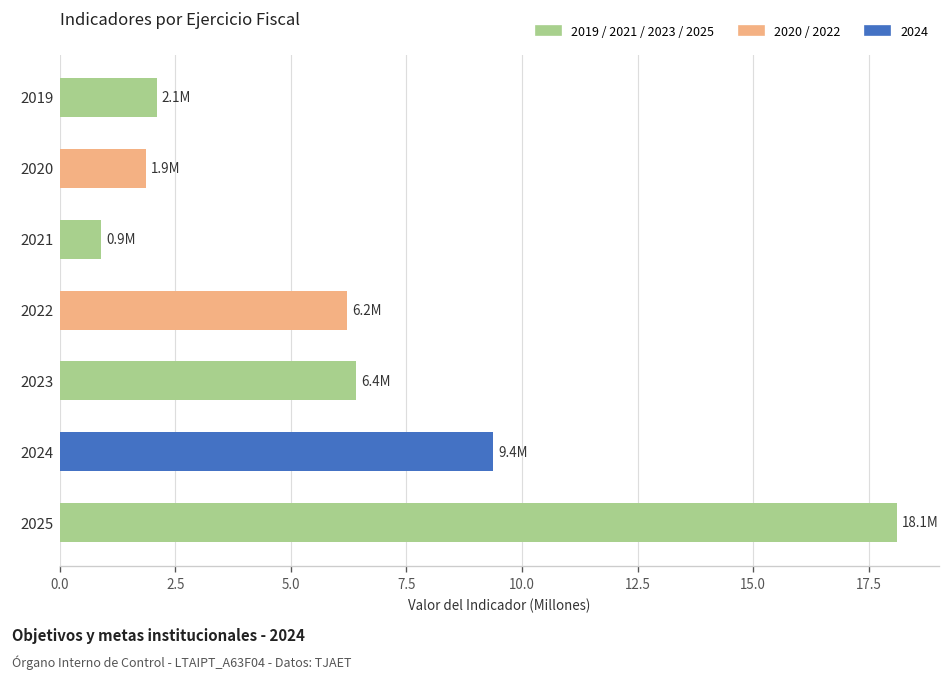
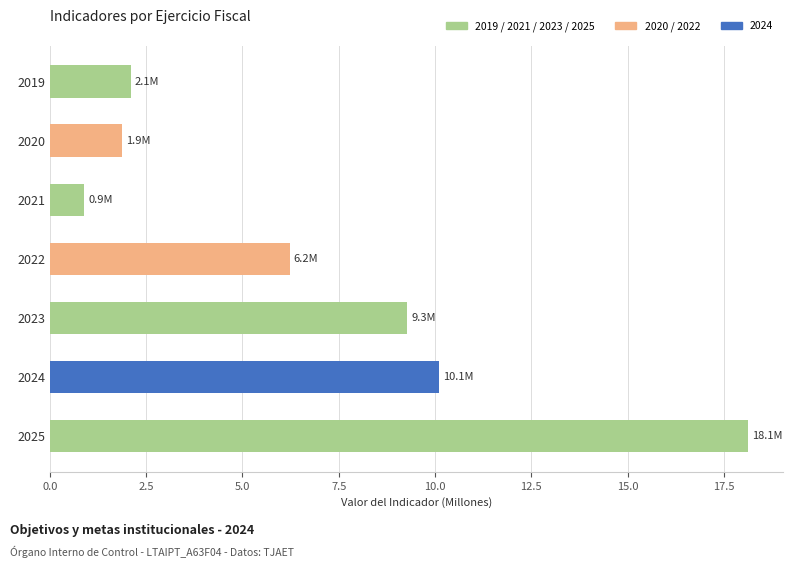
  {
    "2019": "2.1M",
    "2020": "1.9M",
    "2021": "0.9M",
    "2022": "6.2M",
-   "2023": "6.4M",
-   "2024": "9.4M",
+   "2023": "9.3M",
+   "2024": "10.1M",
    "2025": "18.1M"
  }
